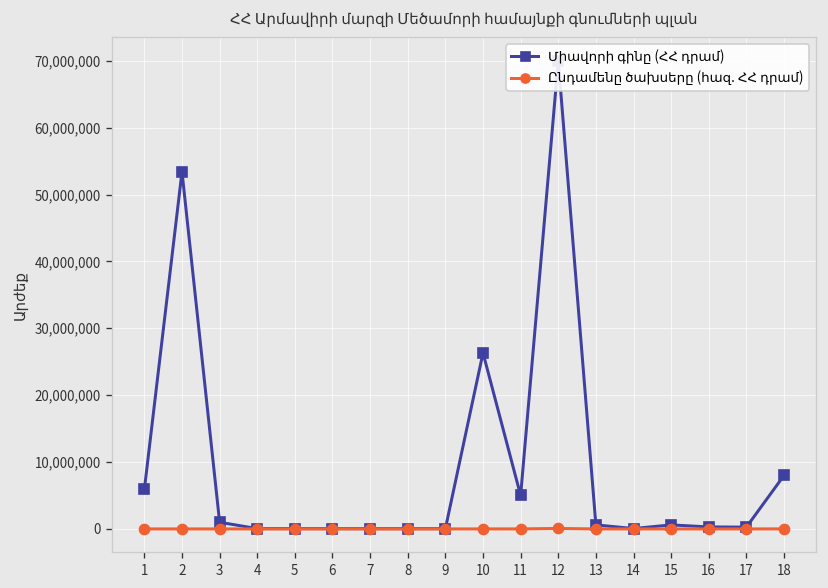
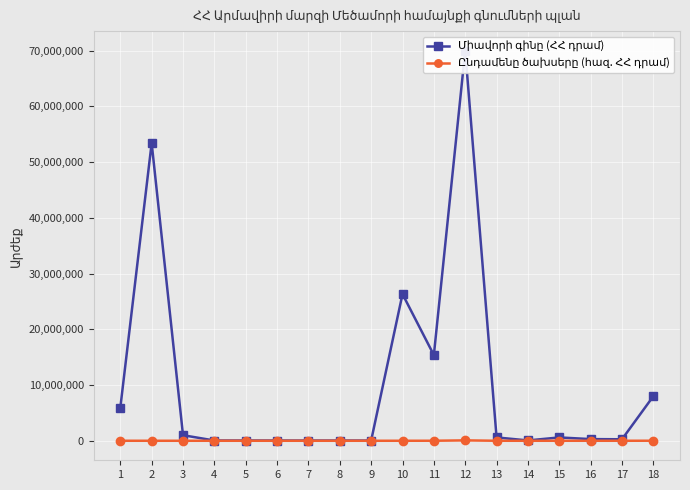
  {
    "Միավորի գինը (ՀՀ դրամ)": {
      "1": "6,000,000",
      "2": "53,000,000",
      "3": "1,000,000",
      "10": "26,000,000",
-     "11": "5,000,000",
+     "11": "15,000,000",
      "13": "1,000,000",
      "15": "1,000,000",
      "18": "8,000,000"
    },
    "Ընդամենը ծախսերը (հազ. ՀՀ դրամ)": {
      "1": "0",
      "2": "0",
      "3": "0",
      "10": "0",
      "11": "0",
      "12": "0",
      "13": "0",
      "15": "0",
      "18": "0"
    }
  }
